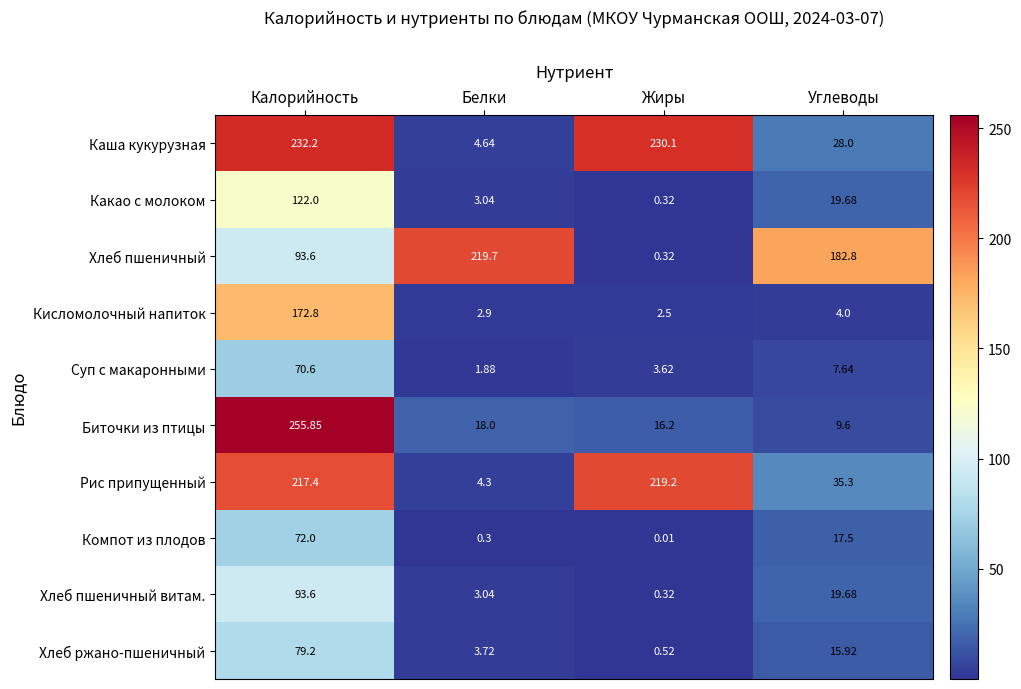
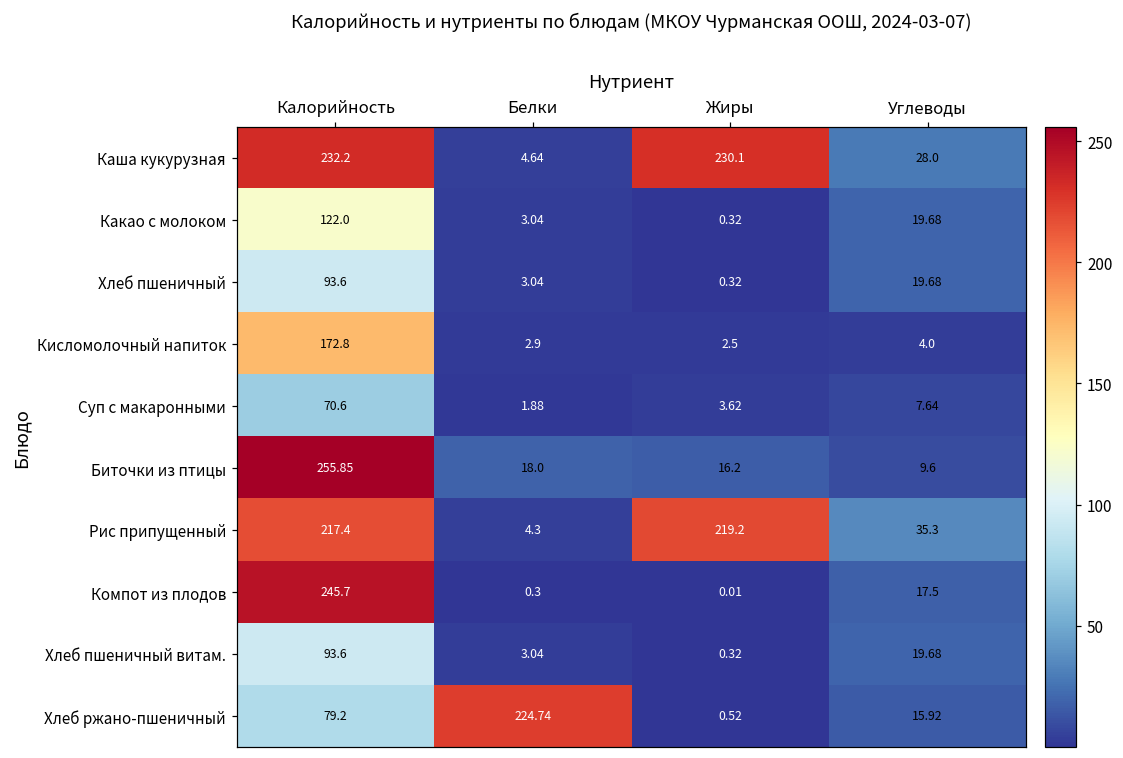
  {
    "Каша кукурузная": {
      "Калорийность": 232.2,
      "Белки": 4.64,
      "Жиры": 230.1,
      "Углеводы": 28.0
    },
    "Какао с молоком": {
      "Калорийность": 122.0,
      "Белки": 3.04,
      "Жиры": 0.32,
      "Углеводы": 19.68
    },
    "Хлеб пшеничный": {
      "Калорийность": 93.6,
-     "Белки": 219.7,
+     "Белки": 3.04,
      "Жиры": 0.32,
-     "Углеводы": 182.8
+     "Углеводы": 19.68
    },
    "Кисломолочный напиток": {
      "Калорийность": 172.8,
      "Белки": 2.9,
      "Жиры": 2.5,
      "Углеводы": 4.0
    },
    "Суп с макаронными": {
      "Калорийность": 70.6,
      "Белки": 1.88,
      "Жиры": 3.62,
      "Углеводы": 7.64
    },
    "Биточки из птицы": {
      "Калорийность": 255.85,
      "Белки": 18.0,
      "Жиры": 16.2,
      "Углеводы": 9.6
    },
    "Рис припущенный": {
      "Калорийность": 217.4,
      "Белки": 4.3,
      "Жиры": 219.2,
      "Углеводы": 35.3
    },
    "Компот из плодов": {
-     "Калорийность": 72.0,
+     "Калорийность": 245.7,
      "Белки": 0.3,
      "Жиры": 0.01,
      "Углеводы": 17.5
    },
    "Хлеб пшеничный витам.": {
      "Калорийность": 93.6,
      "Белки": 3.04,
      "Жиры": 0.32,
      "Углеводы": 19.68
    },
    "Хлеб ржано-пшеничный": {
      "Калорийность": 79.2,
-     "Белки": 3.72,
+     "Белки": 224.74,
      "Жиры": 0.52,
      "Углеводы": 15.92
    }
  }
